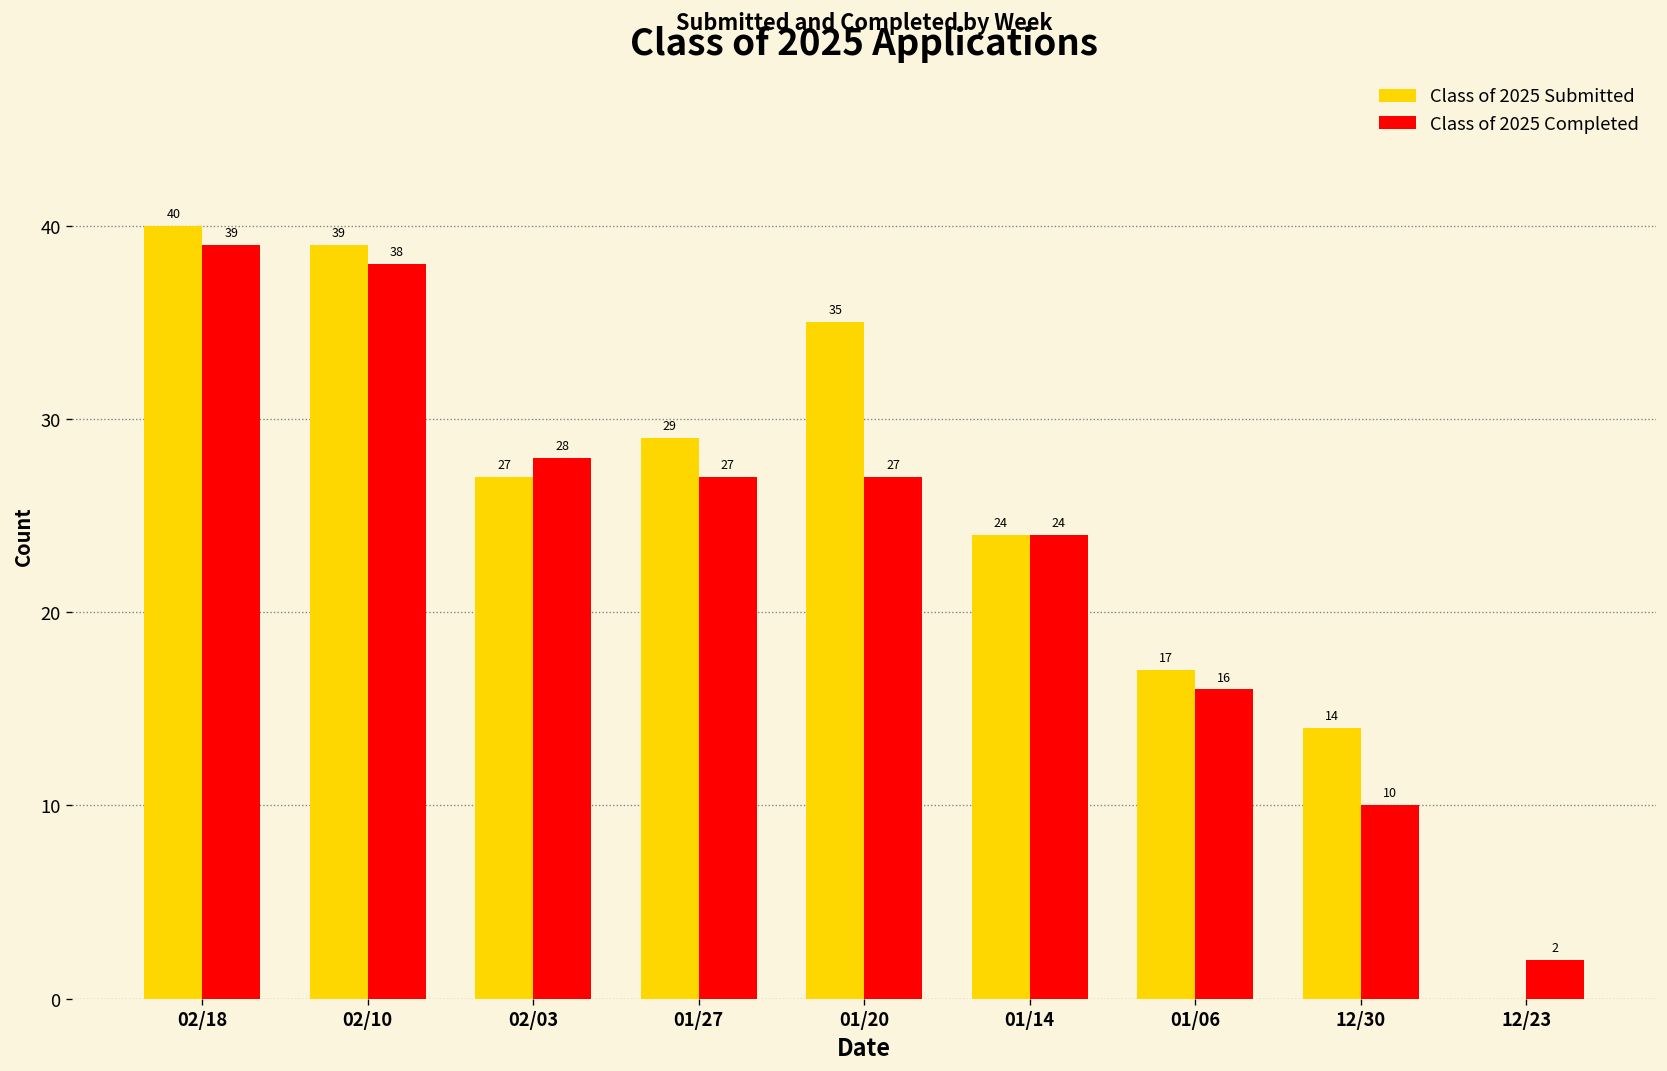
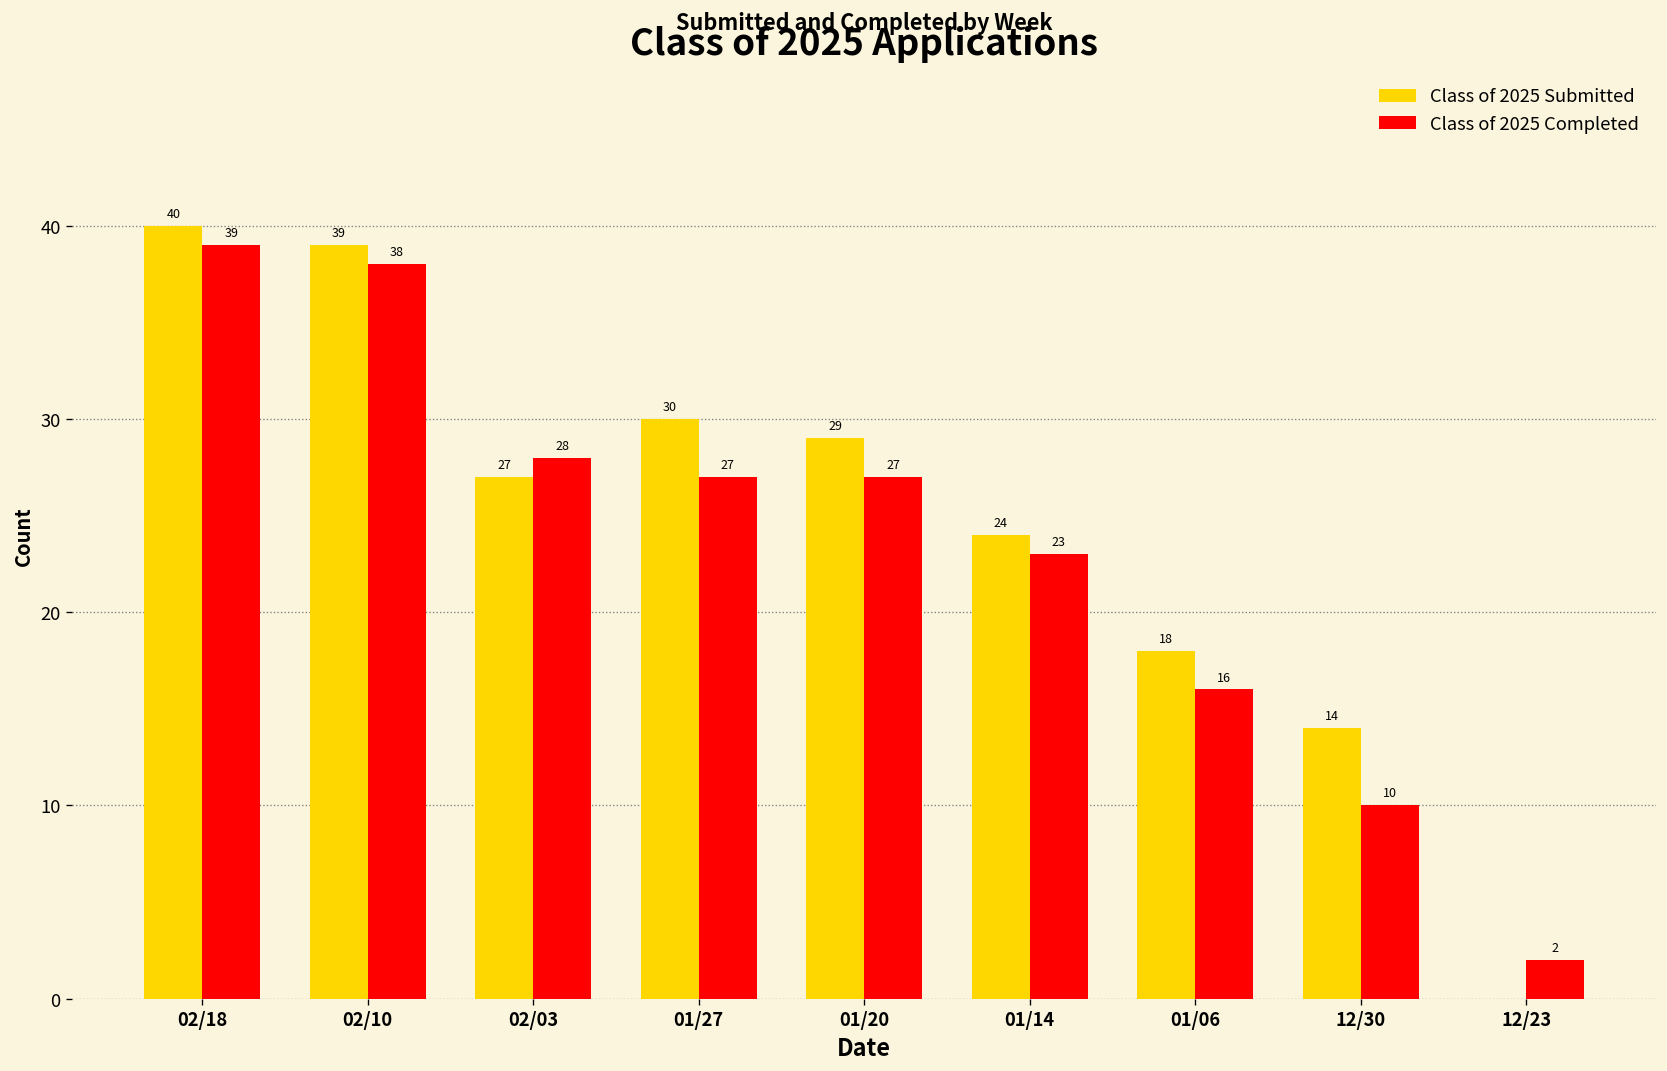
  {
    "Class of 2025 Submitted": {
      "02/18": 40,
      "02/10": 39,
      "02/03": 27,
-     "01/27": 29,
-     "01/20": 35,
+     "01/27": 30,
+     "01/20": 29,
      "01/14": 24,
-     "01/06": 17,
+     "01/06": 18,
      "12/30": 14
    },
    "Class of 2025 Completed": {
      "02/18": 39,
      "02/10": 38,
      "02/03": 28,
      "01/27": 27,
      "01/20": 27,
-     "01/14": 24,
+     "01/14": 23,
      "01/06": 16,
      "12/30": 10,
      "12/23": 2
    }
  }
